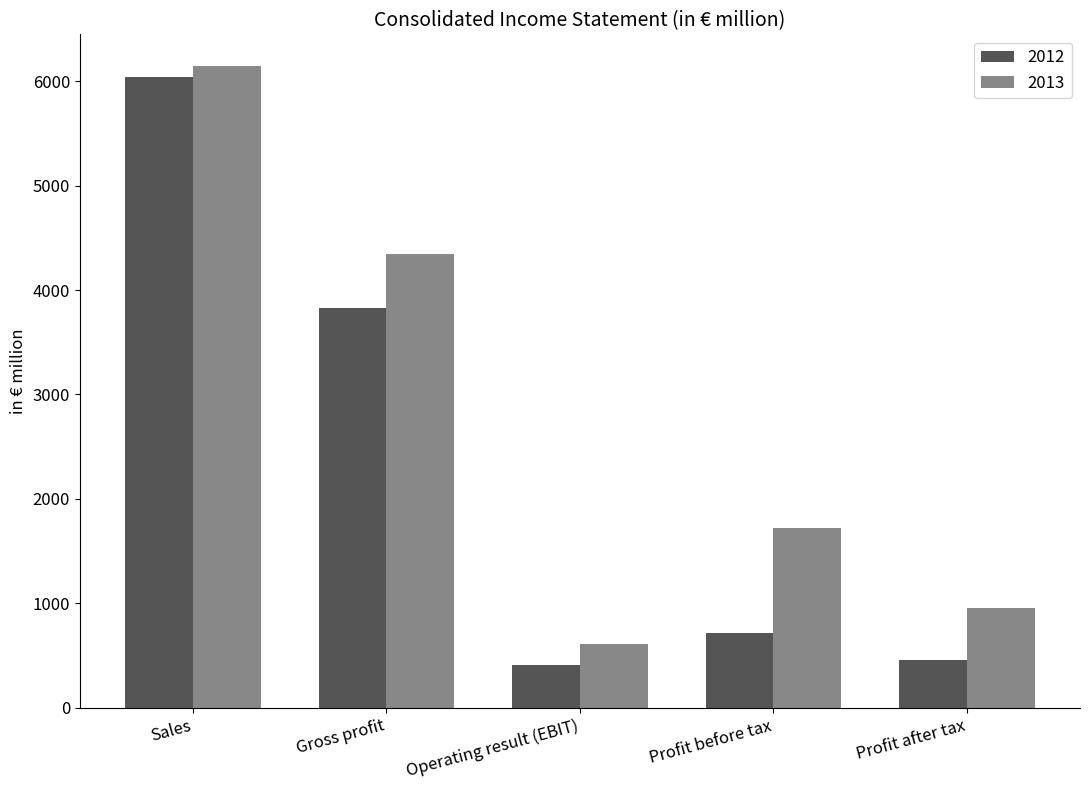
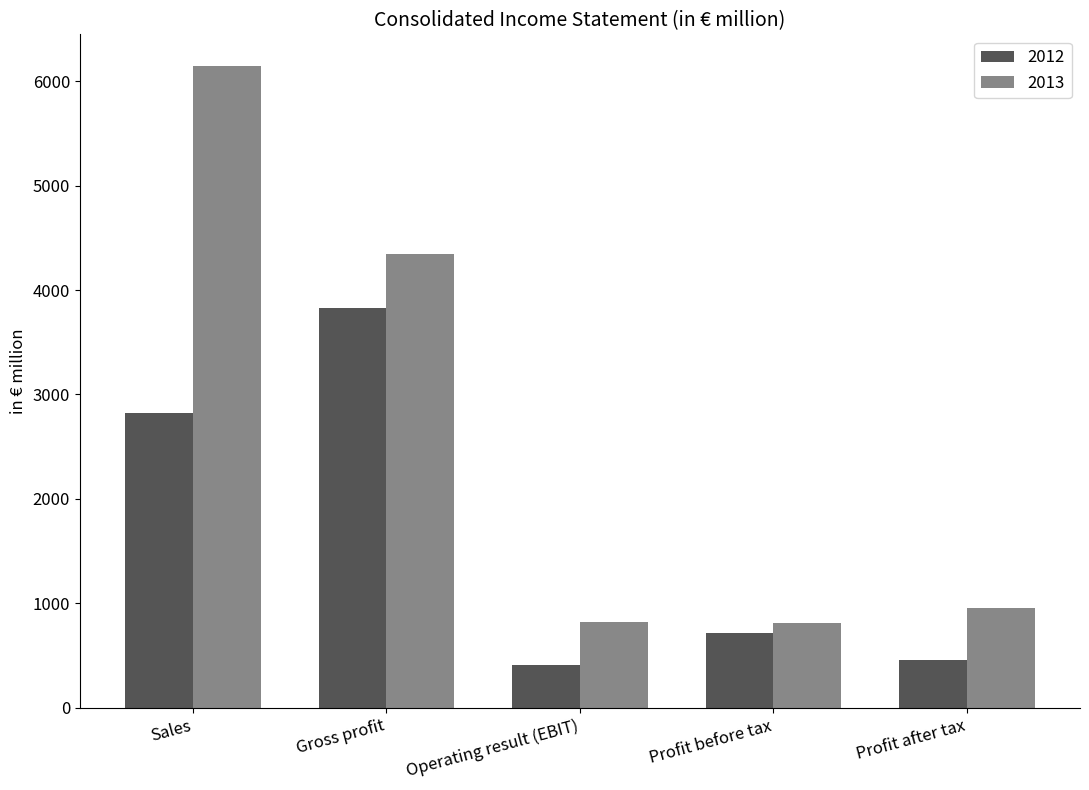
  {
    "2012": {
-     "Sales": 6040,
+     "Sales": 2820,
      "Gross profit": 3820,
      "Operating result (EBIT)": 410,
      "Profit before tax": 710,
      "Profit after tax": 450
    },
    "2013": {
      "Sales": 6140,
      "Gross profit": 4350,
-     "Operating result (EBIT)": 610,
-     "Profit before tax": 1720,
+     "Operating result (EBIT)": 820,
+     "Profit before tax": 820,
      "Profit after tax": 960
    }
  }
